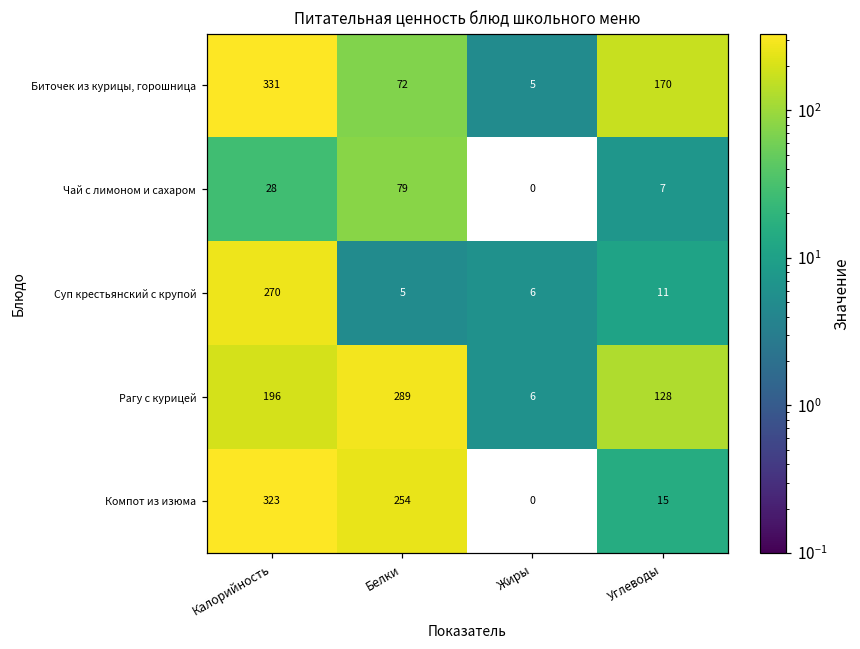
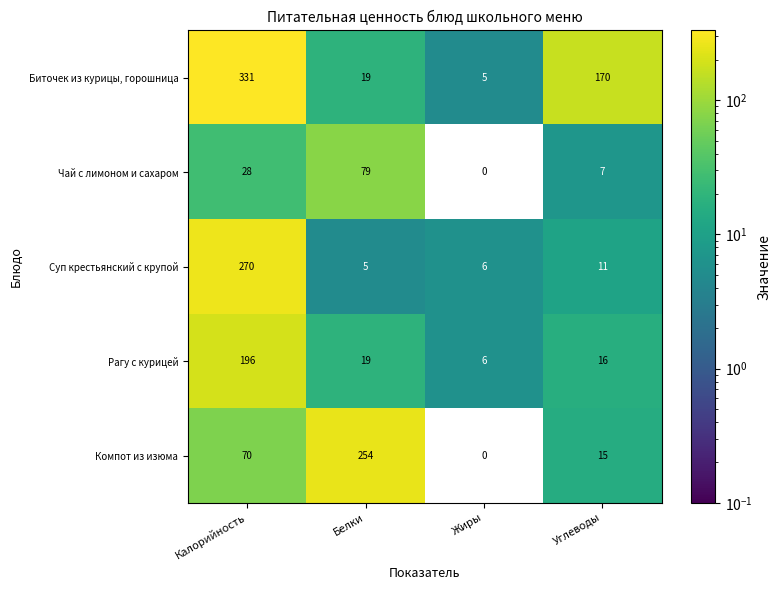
  {
    "Биточек из курицы, горошница": {
      "Калорийность": 331,
-     "Белки": 72,
+     "Белки": 19,
      "Жиры": 5,
      "Углеводы": 170
    },
    "Чай с лимоном и сахаром": {
      "Калорийность": 28,
      "Белки": 79,
      "Жиры": 0,
      "Углеводы": 7
    },
    "Суп крестьянский с крупой": {
      "Калорийность": 270,
      "Белки": 5,
      "Жиры": 6,
      "Углеводы": 11
    },
    "Рагу с курицей": {
      "Калорийность": 196,
-     "Белки": 289,
+     "Белки": 19,
      "Жиры": 6,
-     "Углеводы": 128
+     "Углеводы": 16
    },
    "Компот из изюма": {
-     "Калорийность": 323,
+     "Калорийность": 70,
      "Белки": 254,
      "Жиры": 0,
      "Углеводы": 15
    }
  }
